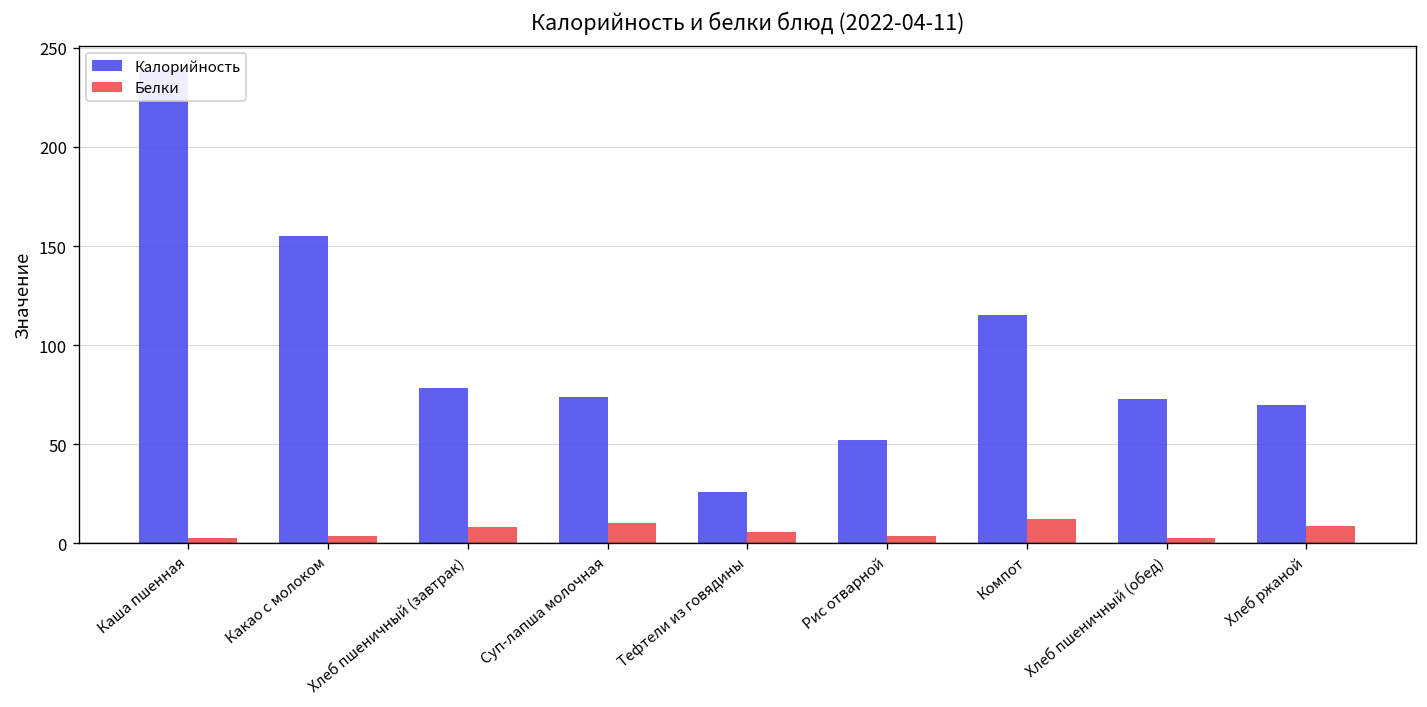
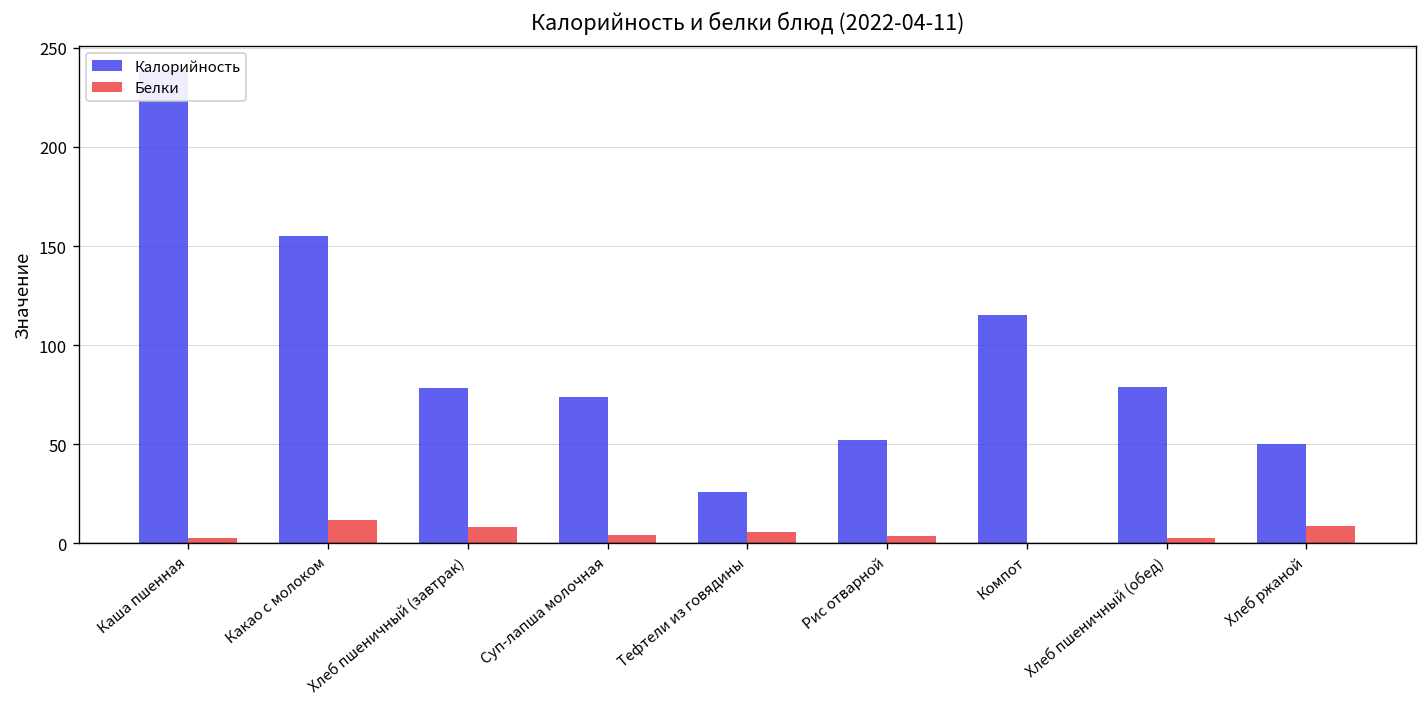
  {
    "Калорийность": {
      "Какао с молоком": 155,
      "Хлеб пшеничный (завтрак)": 79,
      "Суп-лапша молочная": 74,
      "Тефтели из говядины": 26,
      "Рис отварной": 52,
      "Компот": 115,
-     "Хлеб пшеничный (обед)": 73,
-     "Хлеб ржаной": 70
+     "Хлеб пшеничный (обед)": 79,
+     "Хлеб ржаной": 50
    },
    "Белки": {
      "Каша пшенная": 3,
-     "Какао с молоком": 4,
+     "Какао с молоком": 12,
      "Хлеб пшеничный (завтрак)": 8,
-     "Суп-лапша молочная": 10,
+     "Суп-лапша молочная": 4,
      "Тефтели из говядины": 6,
      "Рис отварной": 4,
-     "Компот": 12,
+     "Компот": 0,
      "Хлеб пшеничный (обед)": 3,
      "Хлеб ржаной": 9
    }
  }
